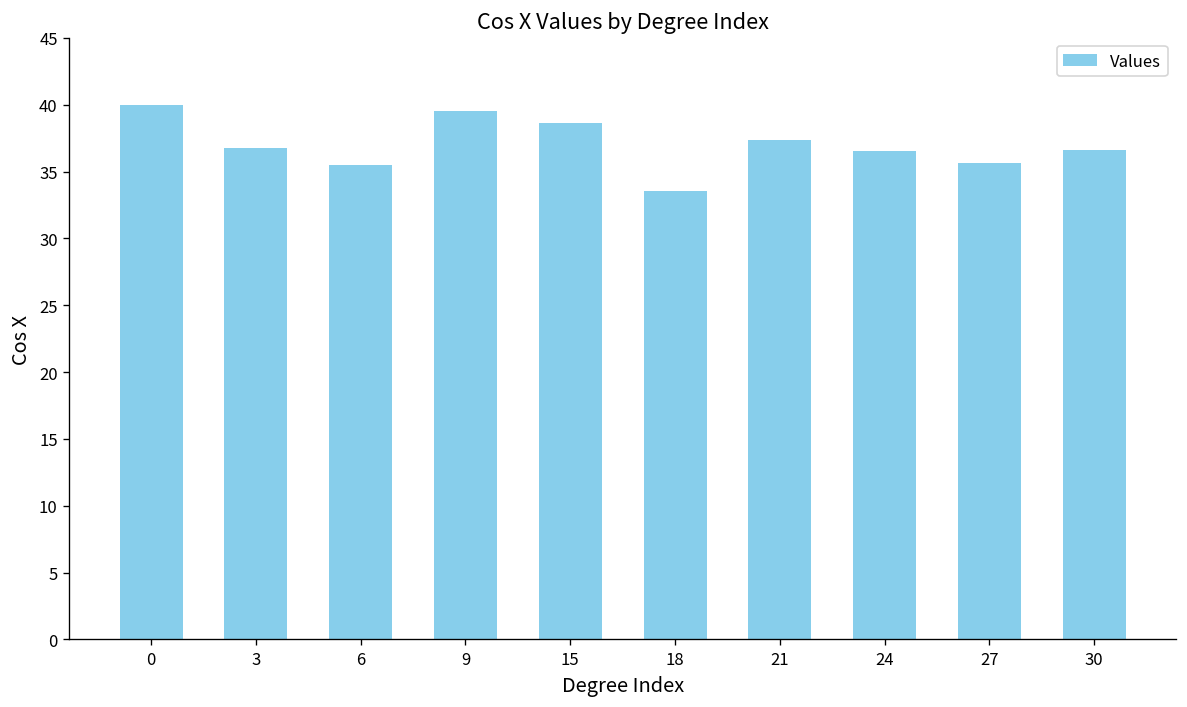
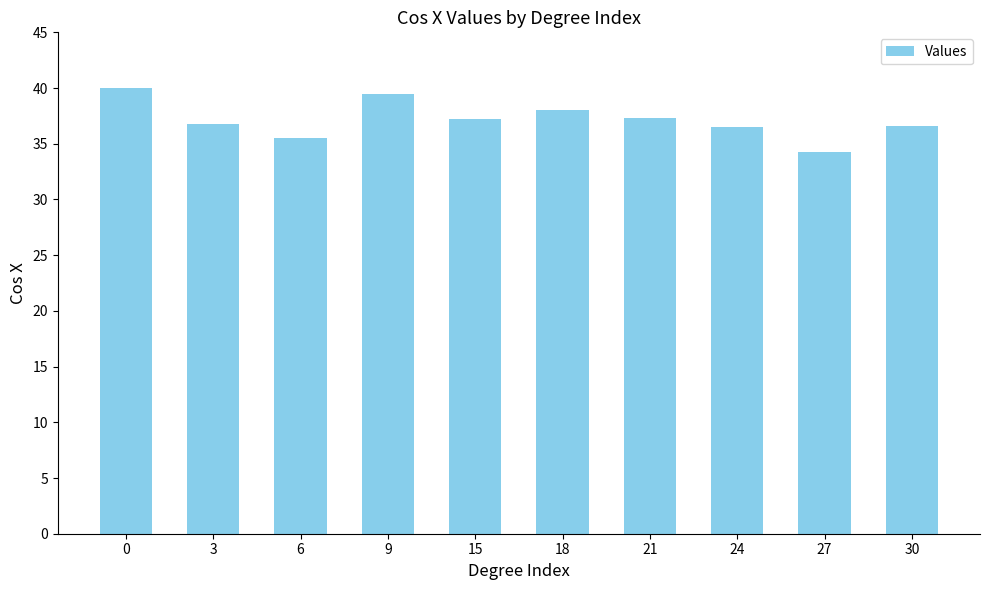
  {
    "0": 40.0,
    "3": 36.7,
    "6": 35.5,
    "9": 39.5,
-   "15": 38.6,
-   "18": 33.5,
+   "15": 37.2,
+   "18": 38.0,
    "21": 37.3,
    "24": 36.5,
-   "27": 35.6,
+   "27": 34.2,
    "30": 36.6
  }
